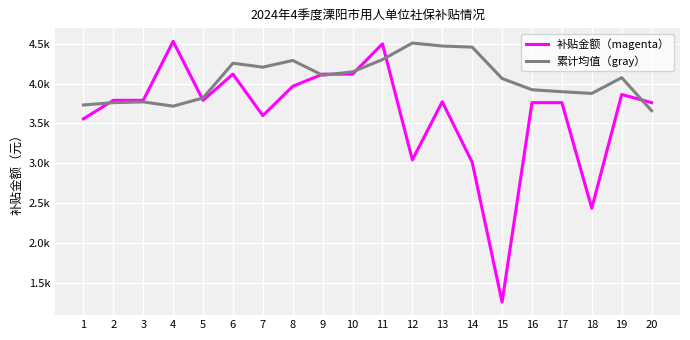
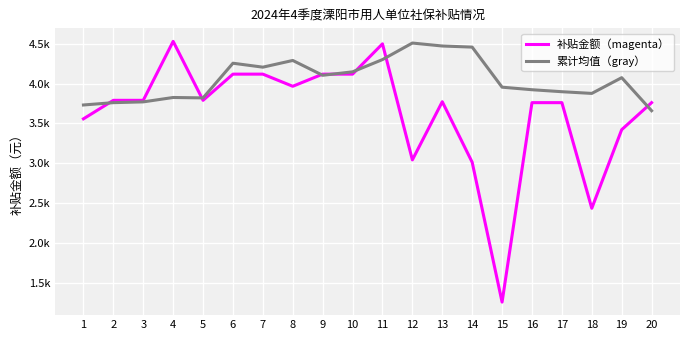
  {
    "补贴金额（magenta）": {
      "1": 3600,
      "4": 4500,
      "6": 4100,
-     "7": 3600,
+     "7": 4100,
      "8": 4000,
      "11": 4500,
      "12": 3000,
      "13": 3800,
      "14": 3000,
      "15": 1300,
      "16": 3800,
      "17": 3800,
      "18": 2400,
-     "19": 3900,
+     "19": 3400,
      "20": 3800
    },
    "累计均值（gray）": {
      "1": 3700,
-     "4": 3700,
+     "4": 3800,
      "6": 4300,
      "7": 4200,
      "8": 4300,
      "11": 4300,
      "12": 4500,
      "13": 4500,
      "14": 4500,
-     "15": 4100,
+     "15": 4000,
      "16": 3900,
      "17": 3900,
      "18": 3900,
      "19": 4100,
      "20": 3700
    }
  }
